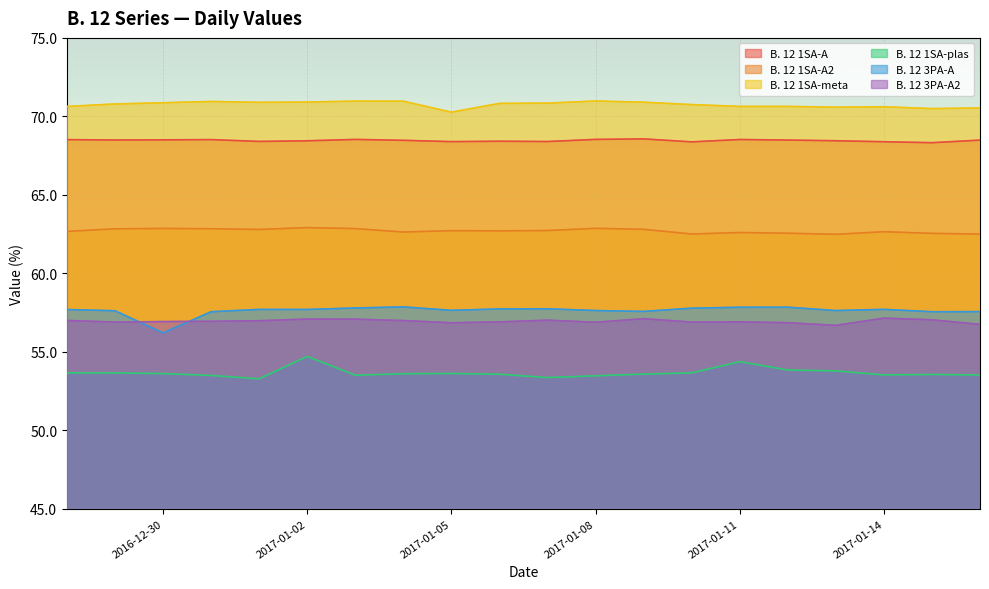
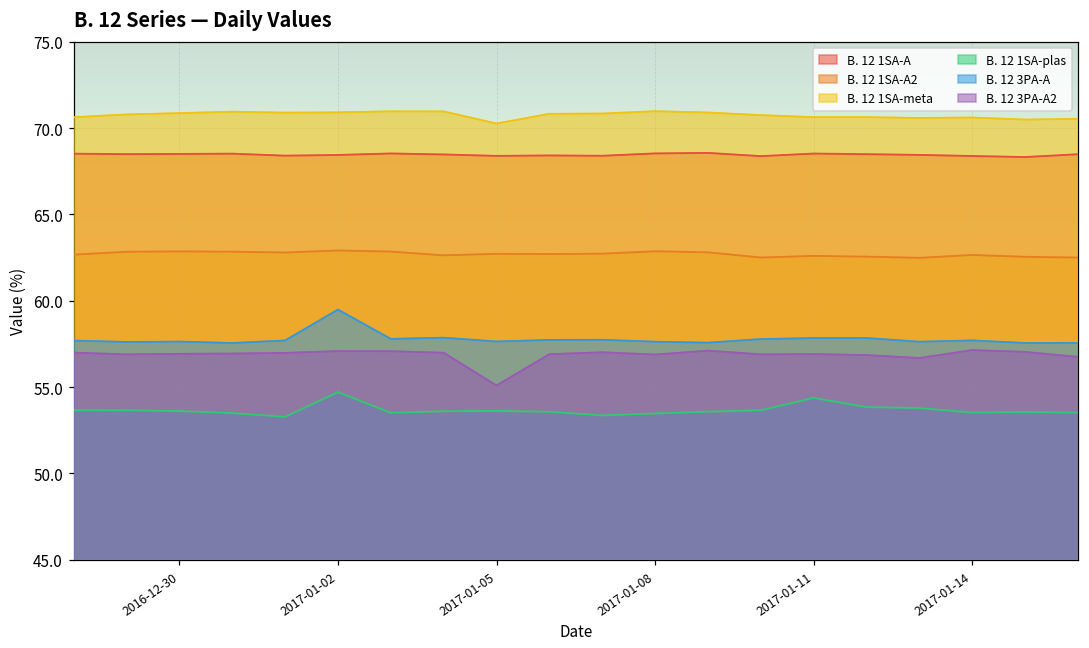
  {
    "B. 12 1SA-meta": {
      "2016-12-30": 70.9,
      "2017-01-02": 70.9,
      "2017-01-05": 70.3,
      "2017-01-08": 71.0,
      "2017-01-11": 70.6,
      "2017-01-14": 70.6
    },
    "B. 12 1SA-plas": {
      "2016-12-30": 53.6,
      "2017-01-02": 54.7,
      "2017-01-05": 53.6,
      "2017-01-08": 53.5,
      "2017-01-11": 54.4,
      "2017-01-14": 53.5
    },
    "B. 12 3PA-A": {
-     "2016-12-30": 56.2,
-     "2017-01-02": 57.7,
+     "2016-12-30": 57.6,
+     "2017-01-02": 59.5,
      "2017-01-05": 57.6,
      "2017-01-08": 57.6,
      "2017-01-11": 57.8,
      "2017-01-14": 57.7
    },
    "B. 12 3PA-A2": {
      "2016-12-30": 56.9,
      "2017-01-02": 57.1,
-     "2017-01-05": 56.8,
+     "2017-01-05": 55.1,
      "2017-01-08": 56.9,
      "2017-01-11": 56.9,
      "2017-01-14": 57.1
    }
  }
